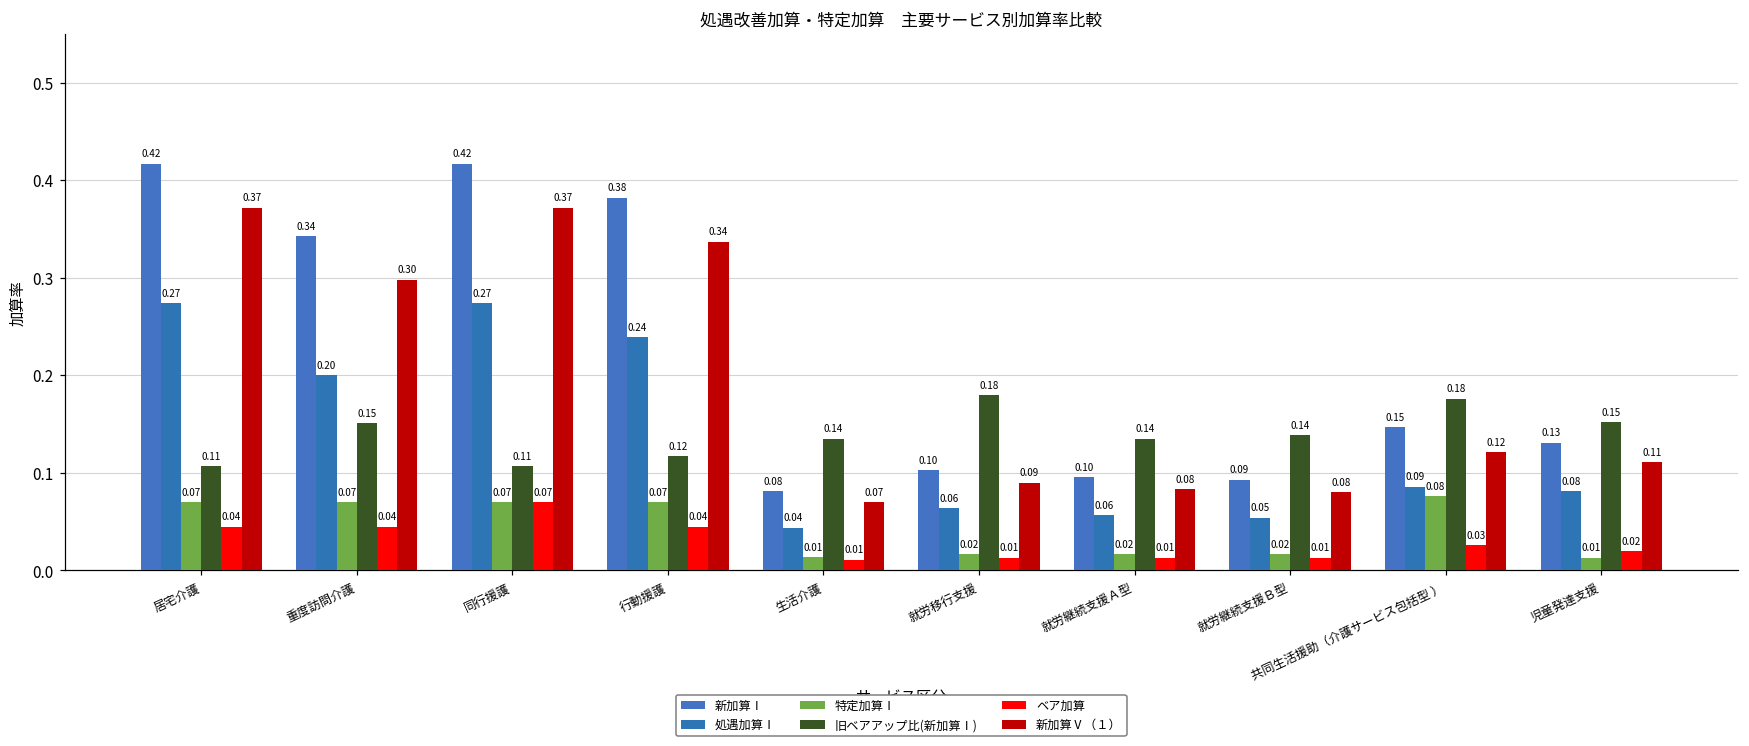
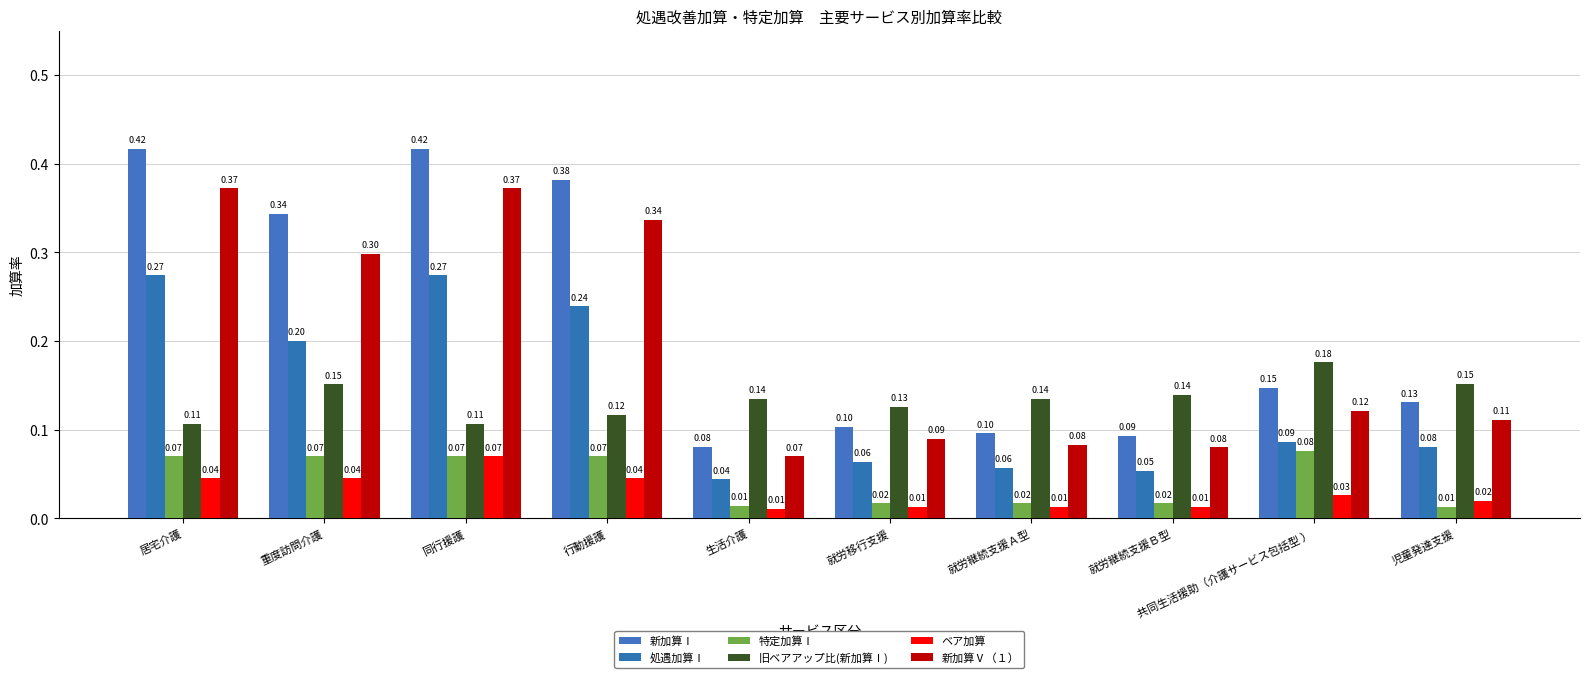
  {
    "特定加算Ⅰ": {
      "居宅介護": 0.07,
      "重度訪問介護": 0.07,
      "同行援護": 0.07,
      "行動援護": 0.07,
      "生活介護": 0.01,
      "就労移行支援": 0.02,
      "就労継続支援Ａ型": 0.02,
      "就労継続支援Ｂ型": 0.02,
      "共同生活援助（介護サービス包括型 ）": 0.08,
      "児童発達支援": 0.01
    },
    "旧ベアアップ比(新加算Ⅰ)": {
      "居宅介護": 0.11,
      "重度訪問介護": 0.15,
      "同行援護": 0.11,
      "行動援護": 0.12,
      "生活介護": 0.14,
-     "就労移行支援": 0.18,
+     "就労移行支援": 0.13,
      "就労継続支援Ａ型": 0.14,
      "就労継続支援Ｂ型": 0.14,
      "共同生活援助（介護サービス包括型 ）": 0.18,
      "児童発達支援": 0.15
    },
    "ベア加算": {
      "居宅介護": 0.04,
      "重度訪問介護": 0.04,
      "同行援護": 0.07,
      "行動援護": 0.04,
      "生活介護": 0.01,
      "就労移行支援": 0.01,
      "就労継続支援Ａ型": 0.01,
      "就労継続支援Ｂ型": 0.01,
      "共同生活援助（介護サービス包括型 ）": 0.03,
      "児童発達支援": 0.02
    },
    "新加算Ⅴ（１）": {
      "居宅介護": 0.37,
      "重度訪問介護": 0.30,
      "同行援護": 0.37,
      "行動援護": 0.34,
      "生活介護": 0.07,
      "就労移行支援": 0.09,
      "就労継続支援Ａ型": 0.08,
      "就労継続支援Ｂ型": 0.08,
      "共同生活援助（介護サービス包括型 ）": 0.12,
      "児童発達支援": 0.11
    }
  }
